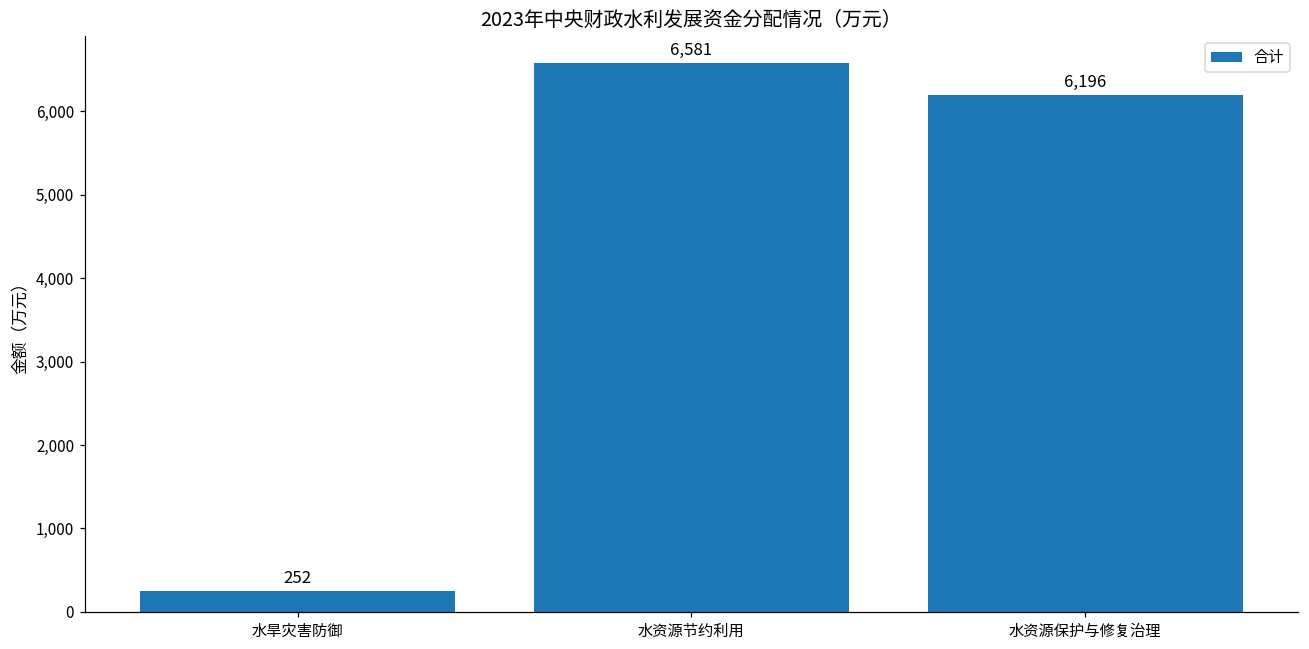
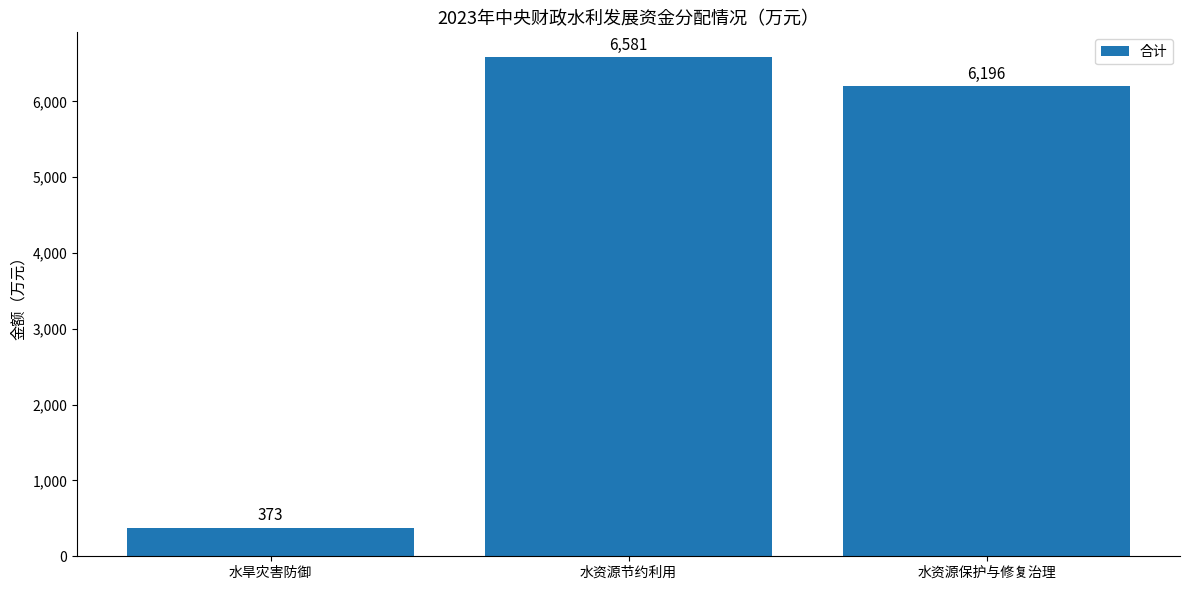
  {
-   "水旱灾害防御": "252",
+   "水旱灾害防御": "373",
    "水资源节约利用": "6,581",
    "水资源保护与修复治理": "6,196"
  }
